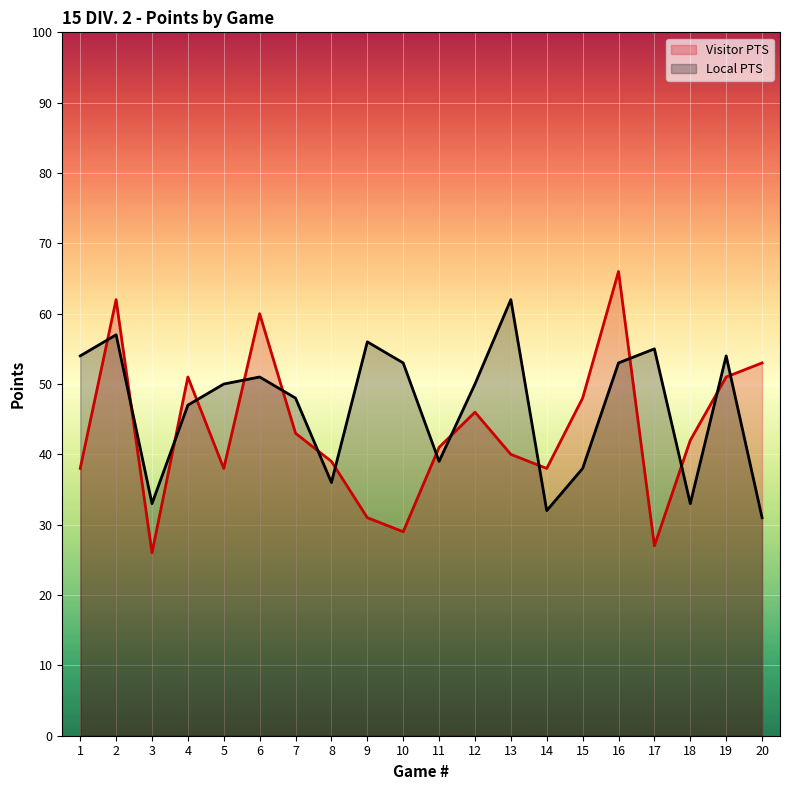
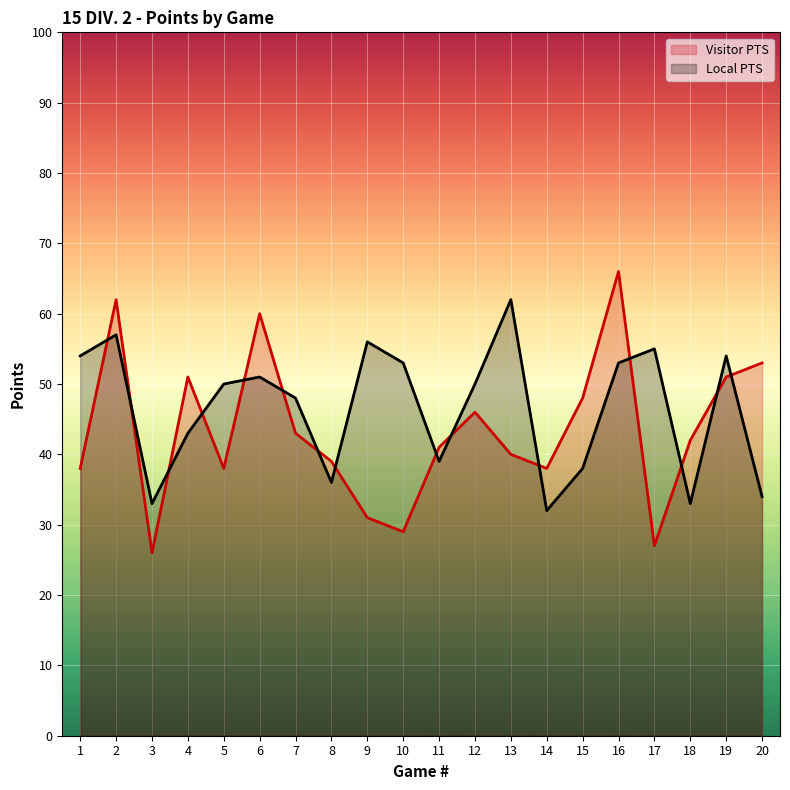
  {
    "Visitor PTS": {
      "1": 38,
      "2": 62,
      "3": 26,
      "4": 51,
      "5": 38,
      "6": 60,
      "7": 43,
      "8": 39,
      "9": 31,
      "10": 29,
      "11": 41,
      "12": 46,
      "13": 40,
      "14": 38,
      "15": 48,
      "16": 66,
      "17": 27,
      "18": 42,
      "19": 51,
      "20": 53
    },
    "Local PTS": {
      "1": 54,
      "2": 57,
      "3": 33,
-     "4": 47,
+     "4": 43,
      "5": 50,
      "6": 51,
      "7": 48,
      "8": 36,
      "9": 56,
      "10": 53,
      "11": 39,
      "12": 50,
      "13": 62,
      "14": 32,
      "15": 38,
      "16": 53,
      "17": 55,
      "18": 33,
      "19": 54,
-     "20": 31
+     "20": 34
    }
  }
